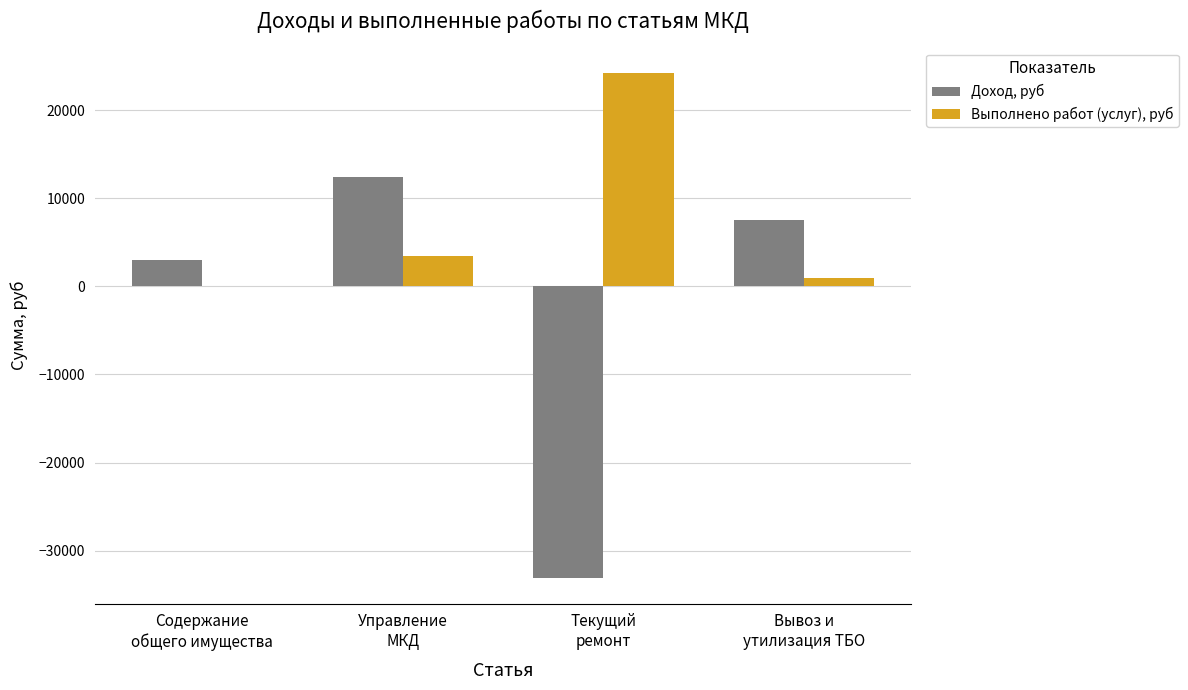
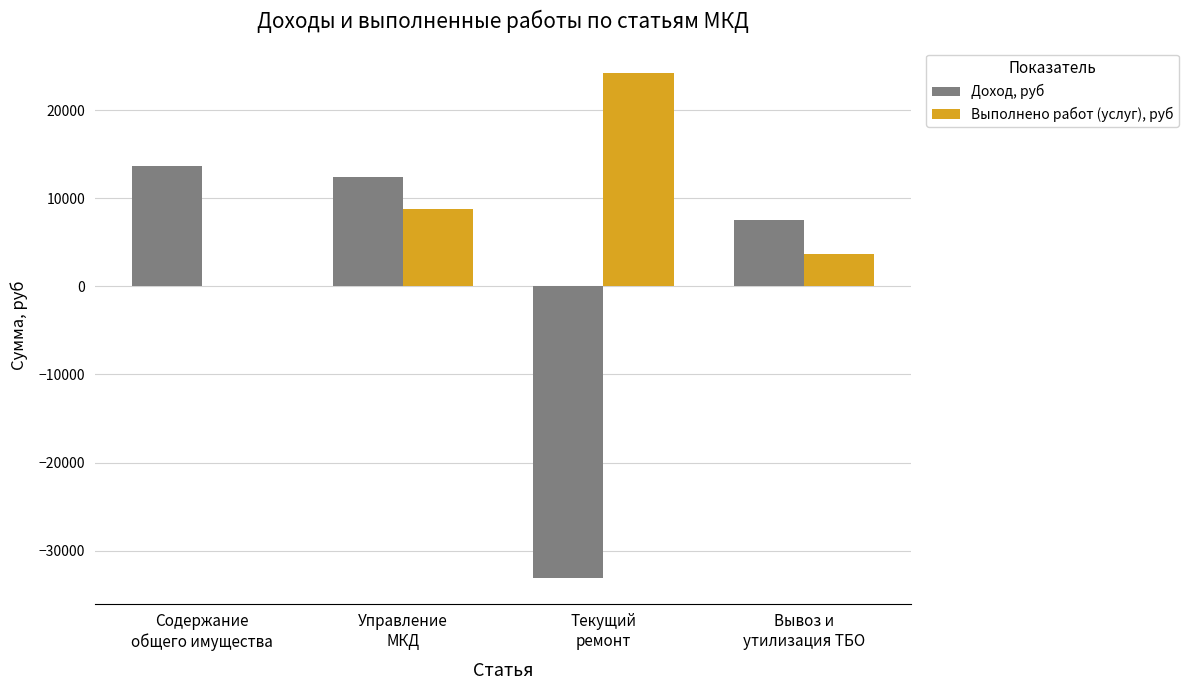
  {
    "Доход, руб": {
-     "Содержание общего имущества": 3000,
+     "Содержание общего имущества": 14000,
      "Управление МКД": 12000,
      "Текущий ремонт": -33000,
      "Вывоз и утилизация ТБО": 8000
    },
    "Выполнено работ (услуг), руб": {
      "Содержание общего имущества": 0,
-     "Управление МКД": 3000,
+     "Управление МКД": 9000,
      "Текущий ремонт": 24000,
-     "Вывоз и утилизация ТБО": 1000
+     "Вывоз и утилизация ТБО": 4000
    }
  }
